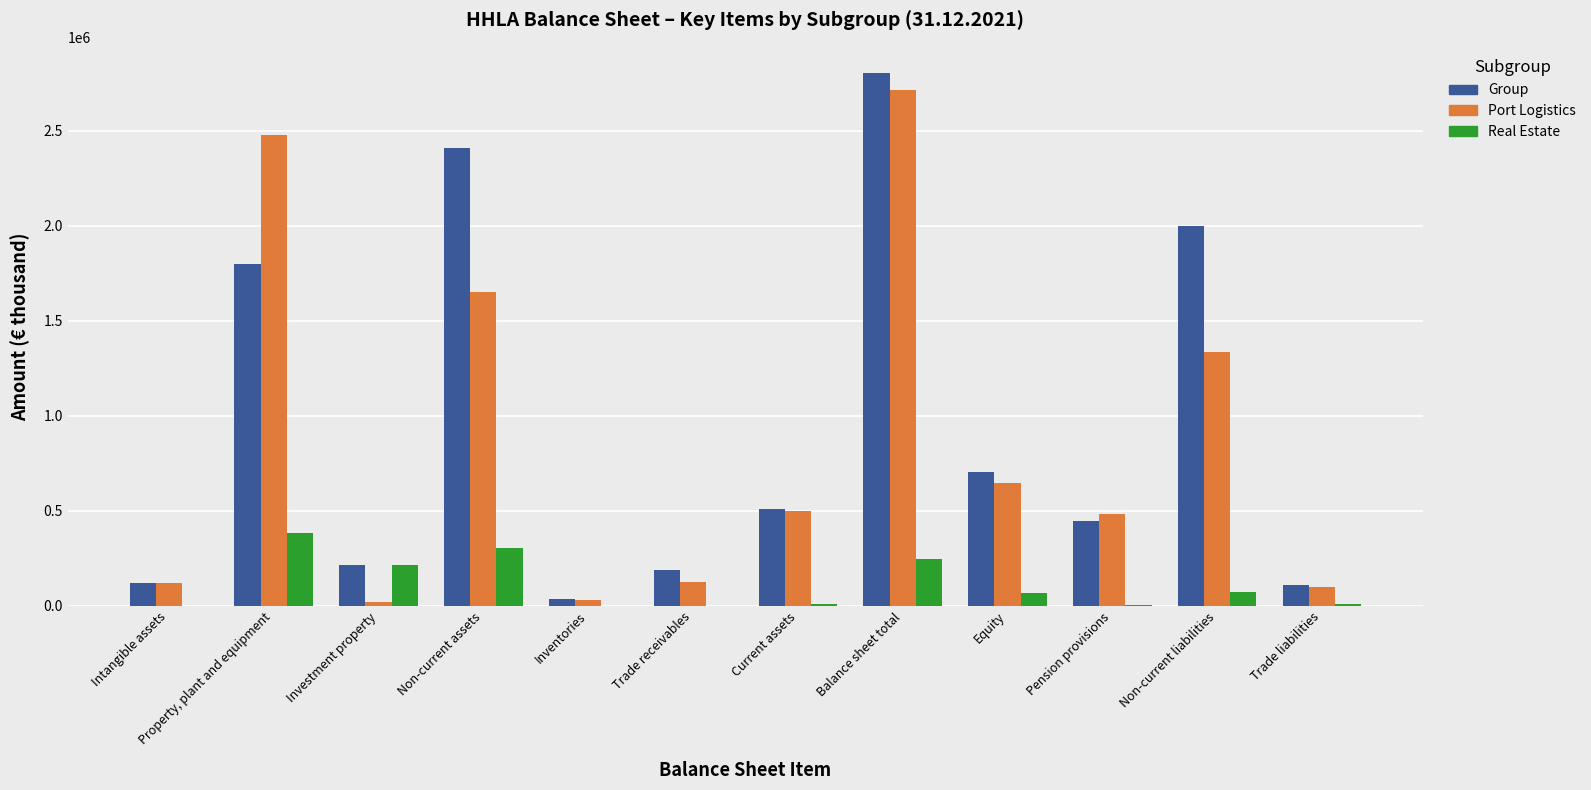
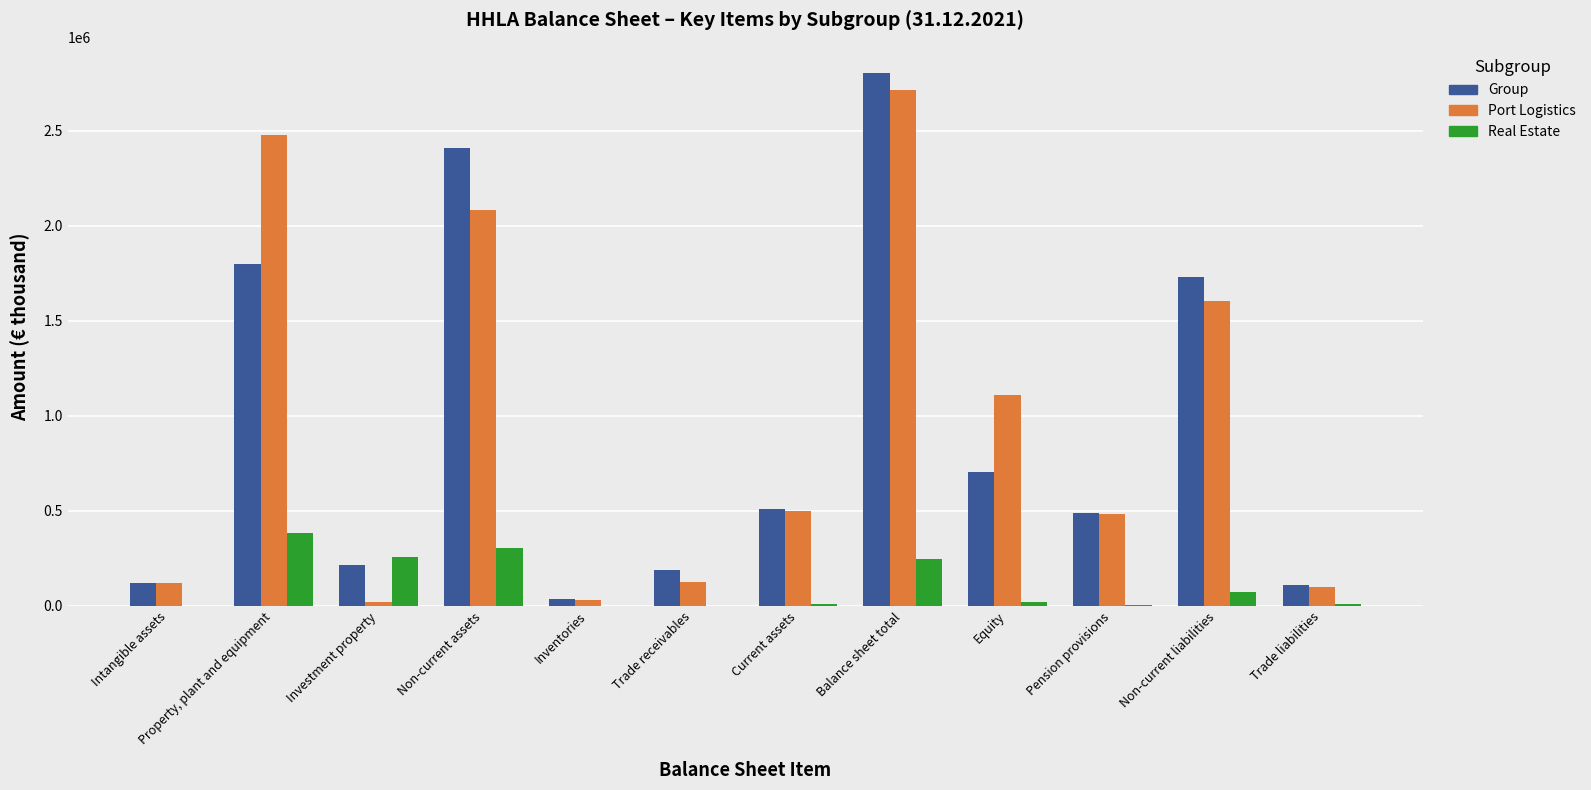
  {
    "Group": {
      "Intangible assets": 120000,
      "Property, plant and equipment": 1800000,
      "Investment property": 210000,
      "Non-current assets": 2410000,
      "Inventories": 30000,
      "Trade receivables": 190000,
      "Current assets": 510000,
      "Balance sheet total": 2800000,
      "Equity": 710000,
-     "Pension provisions": 450000,
-     "Non-current liabilities": 2000000,
+     "Pension provisions": 490000,
+     "Non-current liabilities": 1730000,
      "Trade liabilities": 110000
    },
    "Port Logistics": {
      "Intangible assets": 120000,
      "Property, plant and equipment": 2480000,
      "Investment property": 20000,
-     "Non-current assets": 1650000,
+     "Non-current assets": 2080000,
      "Inventories": 30000,
      "Trade receivables": 130000,
      "Current assets": 500000,
      "Balance sheet total": 2710000,
-     "Equity": 650000,
+     "Equity": 1110000,
      "Pension provisions": 480000,
-     "Non-current liabilities": 1340000,
+     "Non-current liabilities": 1610000,
      "Trade liabilities": 100000
    },
    "Real Estate": {
      "Property, plant and equipment": 390000,
-     "Investment property": 220000,
+     "Investment property": 260000,
      "Non-current assets": 300000,
      "Balance sheet total": 250000,
-     "Equity": 70000,
+     "Equity": 20000,
      "Non-current liabilities": 70000
    }
  }
